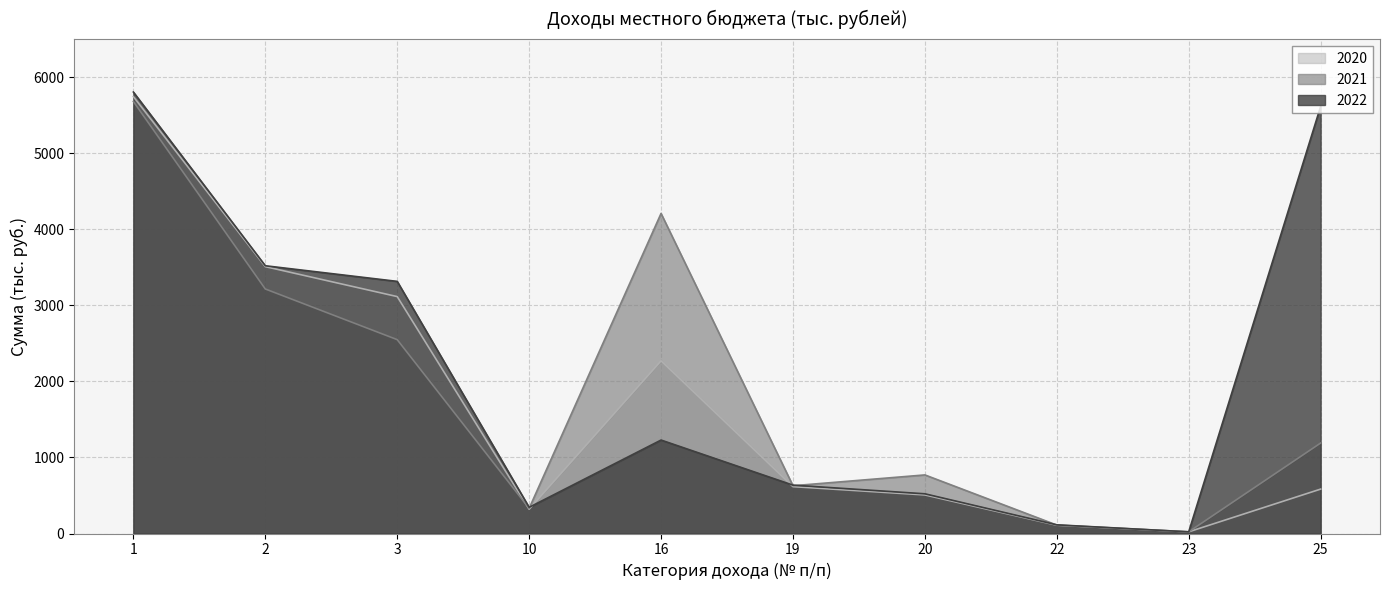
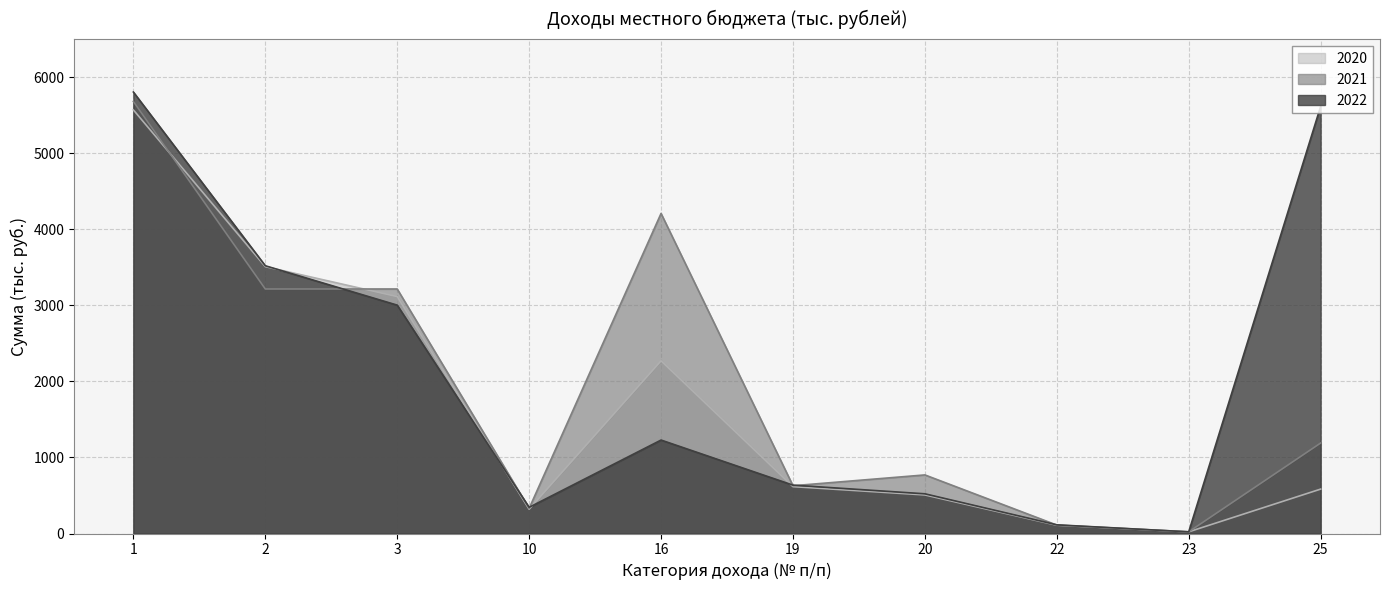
  {
    "2020": {
-     "1": 5700,
+     "1": 5600,
      "3": 3100,
      "16": 2300,
      "25": 600
    },
    "2021": {
      "1": 5700,
      "2": 3200,
-     "3": 2500,
+     "3": 3200,
      "16": 4200,
      "20": 800,
      "25": 1200
    },
    "2022": {
      "1": 5800,
-     "3": 3300,
+     "3": 3000,
      "16": 1200
    }
  }
